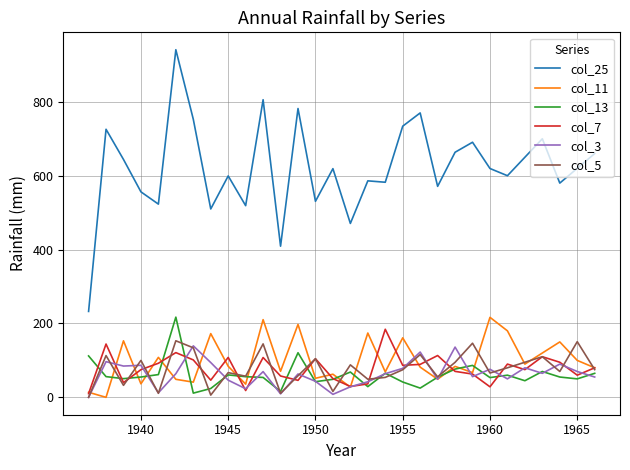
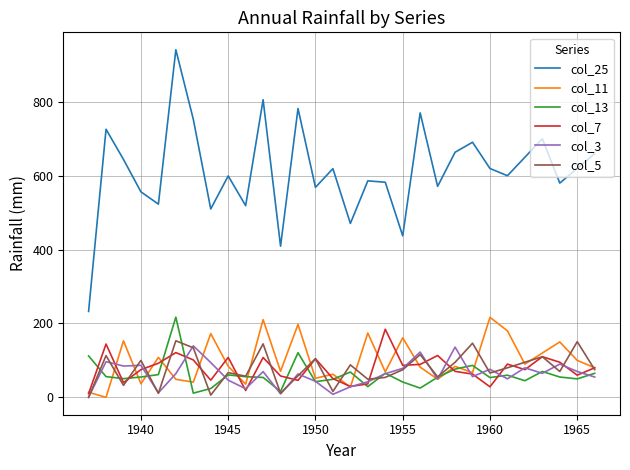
  {
    "col_25": {
      "1940": 560,
      "1945": 600,
-     "1950": 530,
-     "1955": 730,
+     "1950": 570,
+     "1955": 440,
      "1960": 620
    },
    "col_11": {
      "1940": 40,
      "1945": 80,
      "1950": 50,
      "1955": 160,
      "1960": 220,
      "1965": 100
    },
    "col_13": {
      "1940": 60,
      "1955": 40,
      "1960": 50,
      "1965": 50
    },
    "col_7": {
      "1940": 80,
      "1945": 110,
      "1955": 90,
      "1960": 30,
      "1965": 60
    },
    "col_3": {
      "1940": 90,
      "1945": 50,
      "1960": 80,
      "1965": 70
    },
    "col_5": {
      "1940": 100,
      "1960": 70,
      "1965": 150
    }
  }
